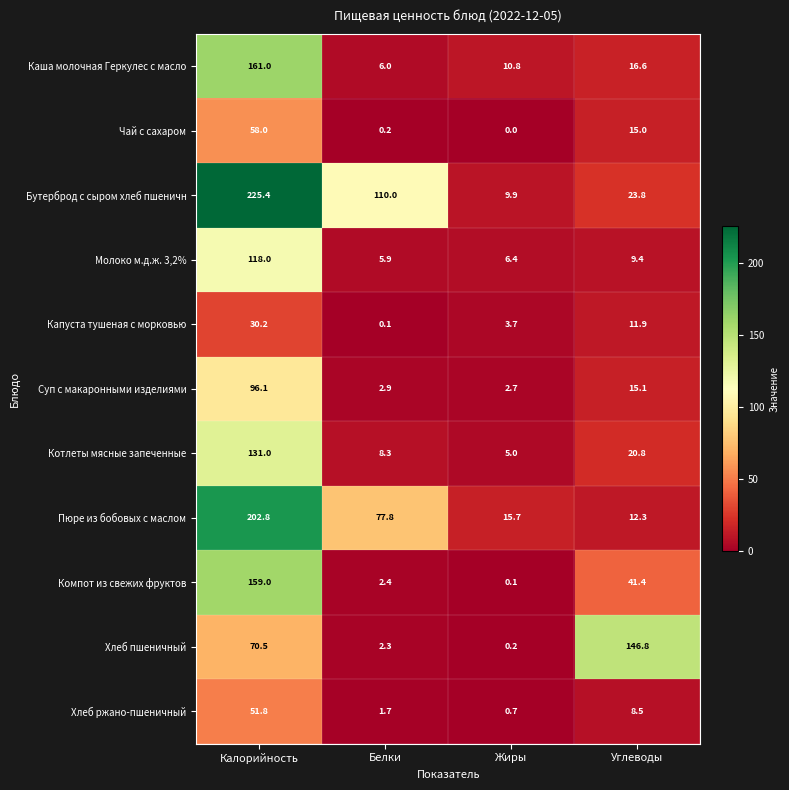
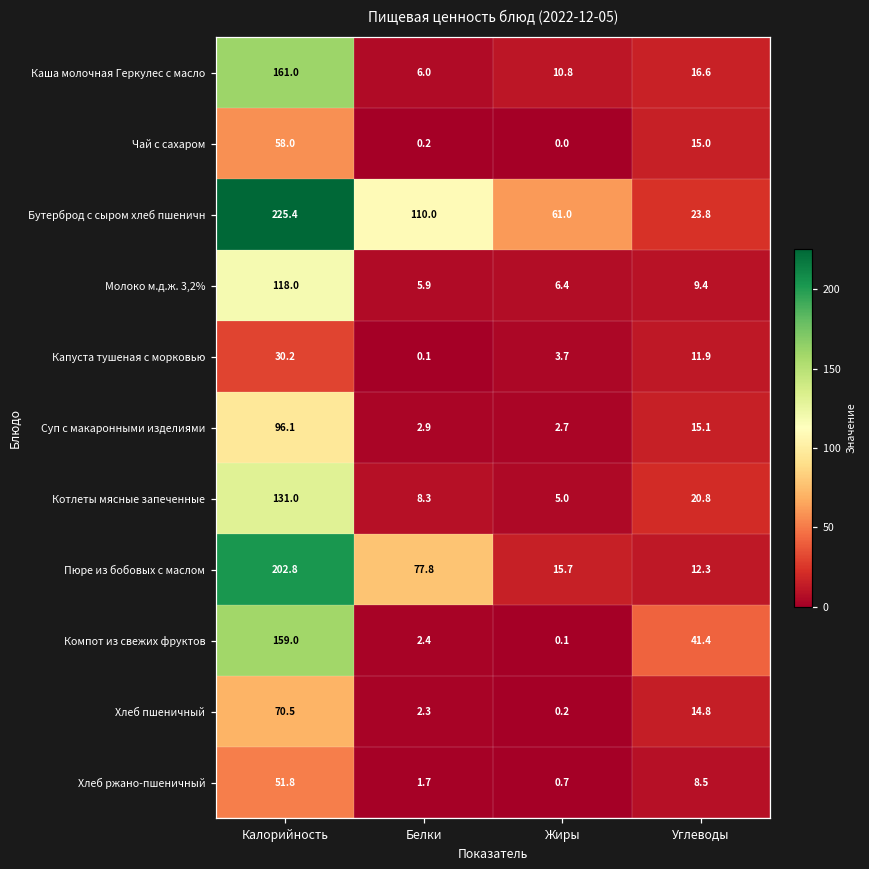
  {
    "Каша молочная Геркулес с масло": {
      "Калорийность": 161.0,
      "Белки": 6.0,
      "Жиры": 10.8,
      "Углеводы": 16.6
    },
    "Чай с сахаром": {
      "Калорийность": 58.0,
      "Белки": 0.2,
      "Жиры": 0.0,
      "Углеводы": 15.0
    },
    "Бутерброд с сыром хлеб пшеничн": {
      "Калорийность": 225.4,
      "Белки": 110.0,
-     "Жиры": 9.9,
+     "Жиры": 61.0,
      "Углеводы": 23.8
    },
    "Молоко м.д.ж. 3,2%": {
      "Калорийность": 118.0,
      "Белки": 5.9,
      "Жиры": 6.4,
      "Углеводы": 9.4
    },
    "Капуста тушеная с морковью": {
      "Калорийность": 30.2,
      "Белки": 0.1,
      "Жиры": 3.7,
      "Углеводы": 11.9
    },
    "Суп с макаронными изделиями": {
      "Калорийность": 96.1,
      "Белки": 2.9,
      "Жиры": 2.7,
      "Углеводы": 15.1
    },
    "Котлеты мясные запеченные": {
      "Калорийность": 131.0,
      "Белки": 8.3,
      "Жиры": 5.0,
      "Углеводы": 20.8
    },
    "Пюре из бобовых с маслом": {
      "Калорийность": 202.8,
      "Белки": 77.8,
      "Жиры": 15.7,
      "Углеводы": 12.3
    },
    "Компот из свежих фруктов": {
      "Калорийность": 159.0,
      "Белки": 2.4,
      "Жиры": 0.1,
      "Углеводы": 41.4
    },
    "Хлеб пшеничный": {
      "Калорийность": 70.5,
      "Белки": 2.3,
      "Жиры": 0.2,
-     "Углеводы": 146.8
+     "Углеводы": 14.8
    },
    "Хлеб ржано-пшеничный": {
      "Калорийность": 51.8,
      "Белки": 1.7,
      "Жиры": 0.7,
      "Углеводы": 8.5
    }
  }
